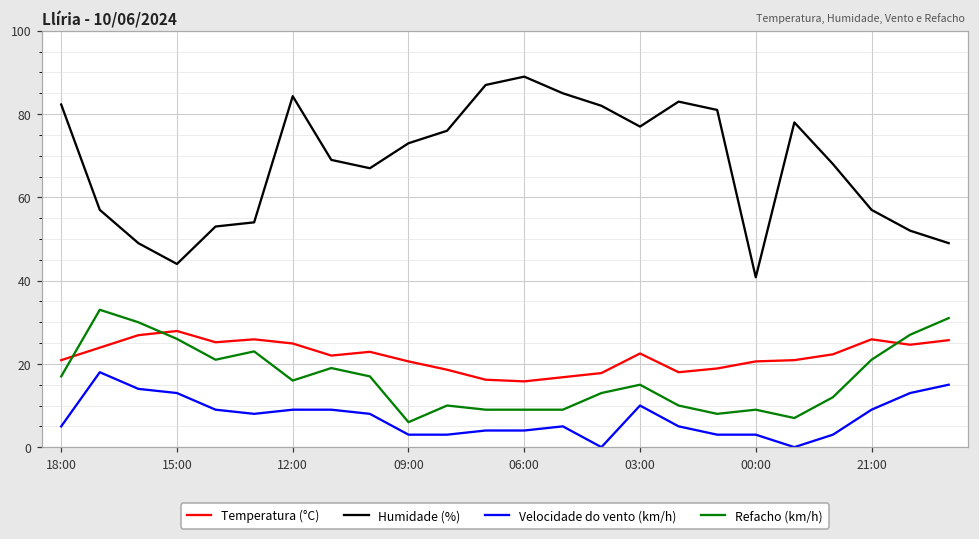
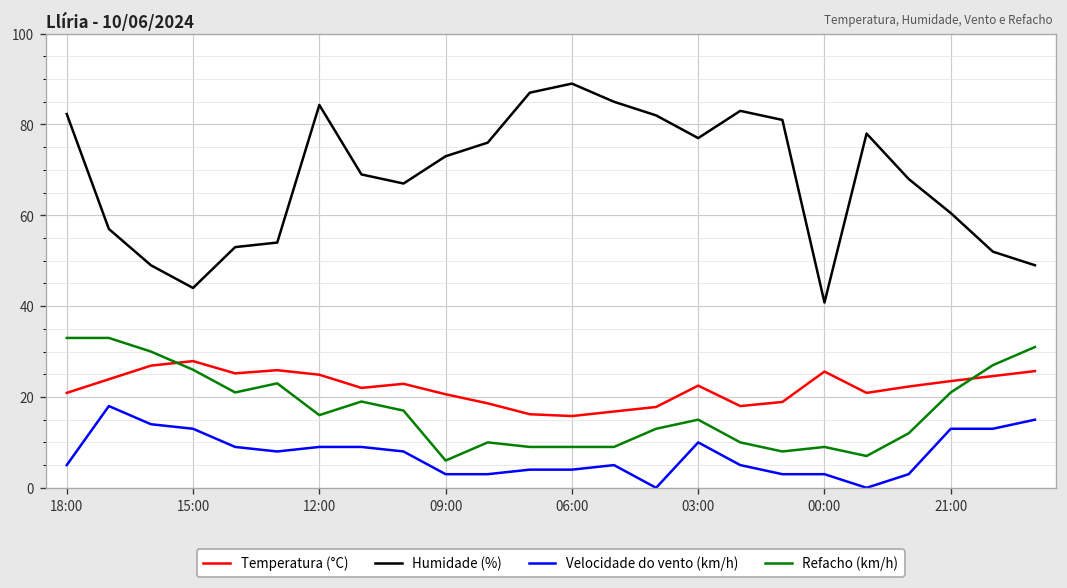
  {
    "Temperatura (°C)": {
      "18:00": 21,
      "15:00": 28,
      "12:00": 25,
      "09:00": 21,
      "06:00": 16,
      "03:00": 23,
-     "00:00": 21,
-     "21:00": 26
+     "00:00": 26,
+     "21:00": 24
    },
    "Humidade (%)": {
      "18:00": 82,
      "15:00": 44,
      "12:00": 84,
      "09:00": 73,
      "06:00": 89,
      "03:00": 77,
      "00:00": 41,
-     "21:00": 57
+     "21:00": 61
    },
    "Velocidade do vento (km/h)": {
      "18:00": 5,
      "15:00": 13,
      "12:00": 9,
      "09:00": 3,
      "06:00": 4,
      "03:00": 10,
      "00:00": 3,
-     "21:00": 9
+     "21:00": 13
    },
    "Refacho (km/h)": {
-     "18:00": 17,
+     "18:00": 33,
      "15:00": 26,
      "12:00": 16,
      "09:00": 6,
      "06:00": 9,
      "03:00": 15,
      "00:00": 9,
      "21:00": 21
    }
  }
